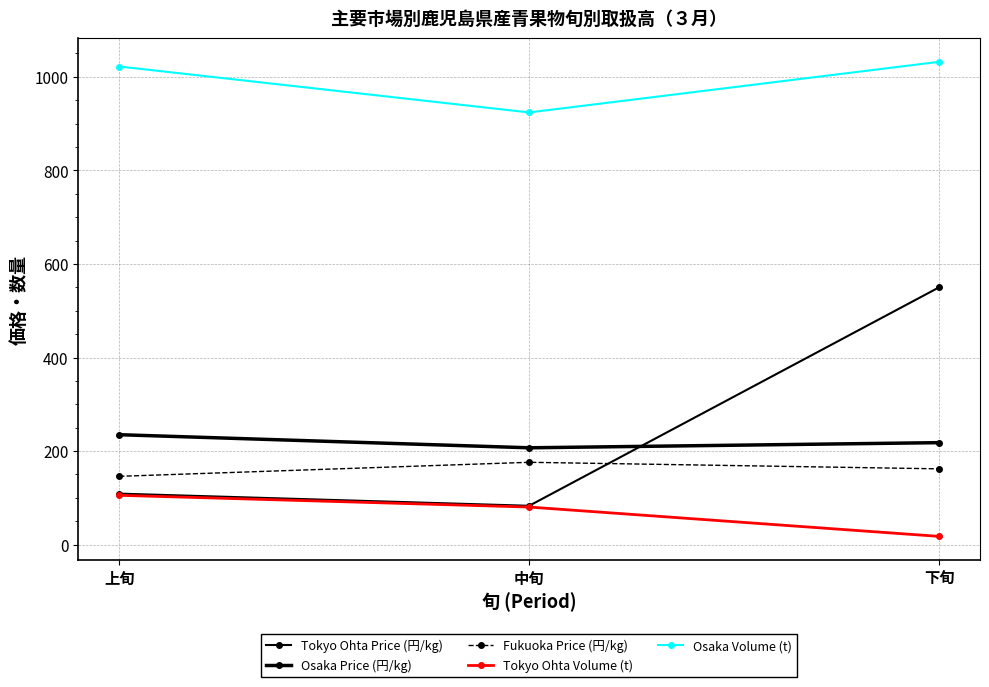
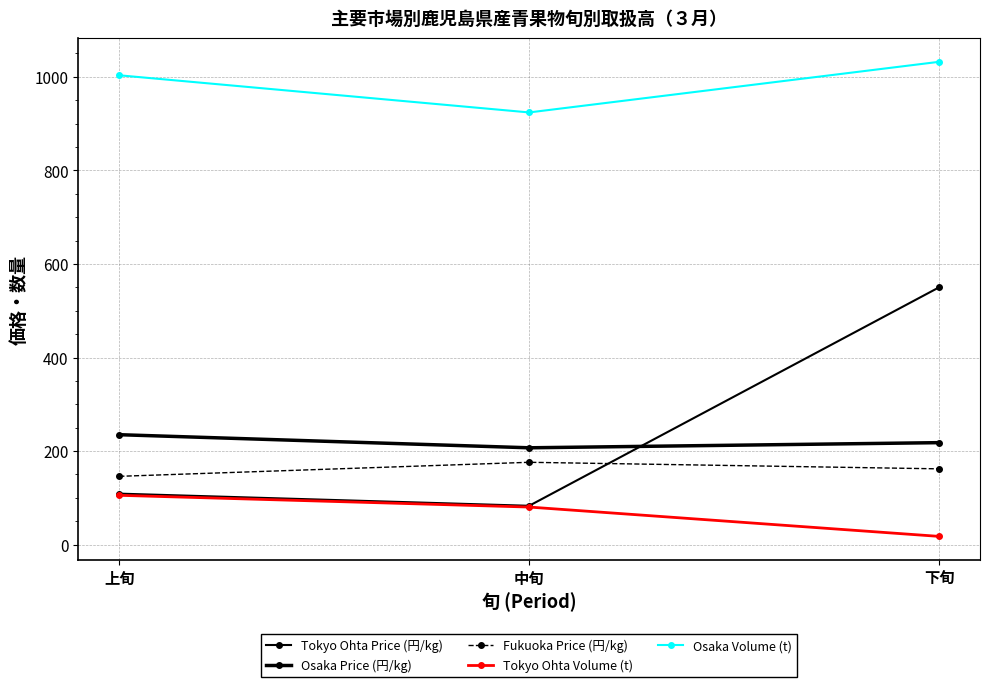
  {
    "Tokyo Ohta Volume (t)": {
      "下旬": 20
    },
    "Osaka Volume (t)": {
-     "上旬": 1020,
+     "上旬": 1000,
      "中旬": 920,
      "下旬": 1030
    }
  }
